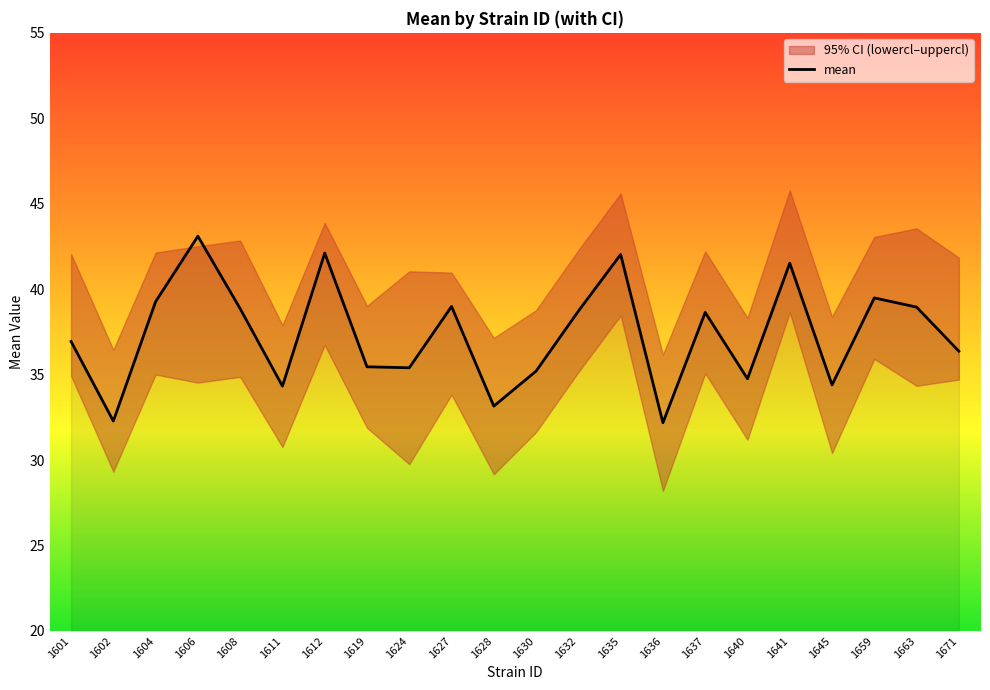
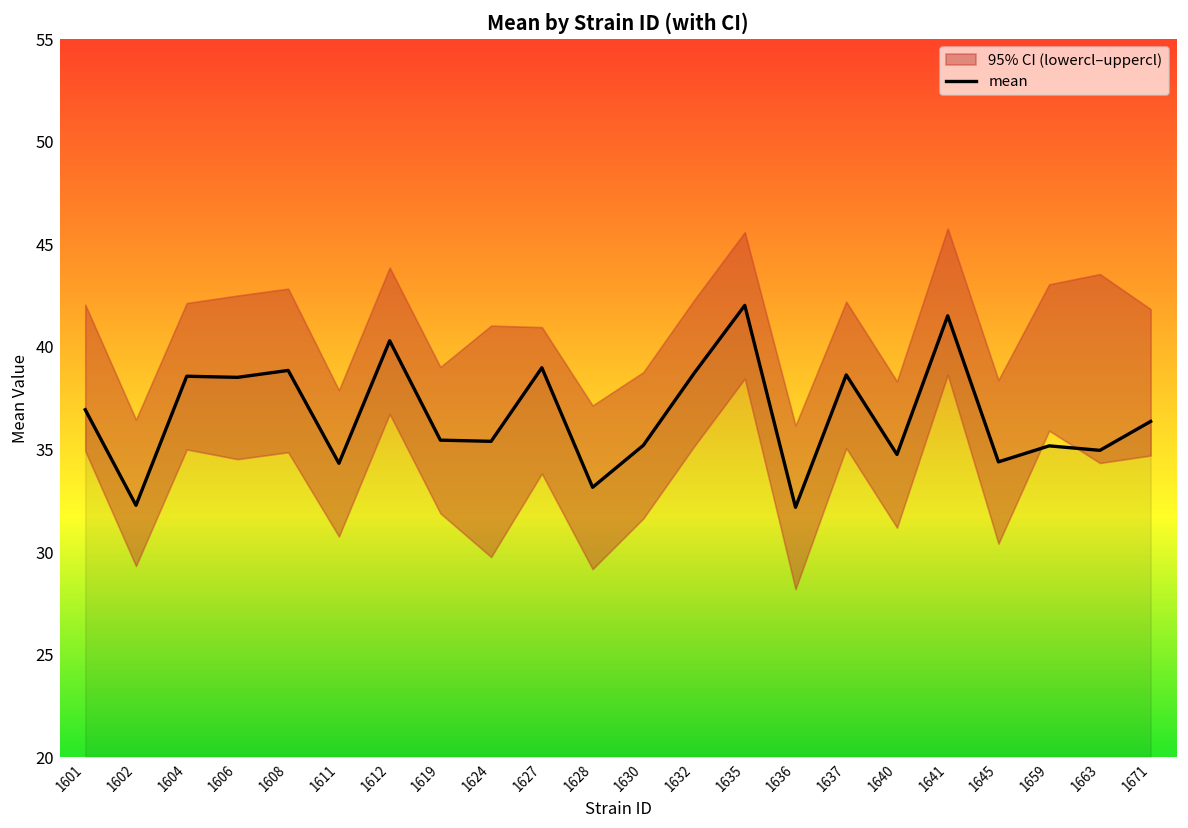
  {
    "mean": {
      "1601": 36.9,
      "1602": 32.3,
-     "1604": 39.3,
-     "1606": 43.1,
+     "1604": 38.6,
+     "1606": 38.5,
      "1608": 38.9,
      "1611": 34.3,
-     "1612": 42.1,
+     "1612": 40.3,
      "1619": 35.5,
      "1624": 35.4,
      "1627": 39.0,
      "1628": 33.2,
      "1630": 35.2,
      "1632": 38.7,
      "1635": 42.0,
      "1636": 32.2,
      "1637": 38.6,
      "1640": 34.8,
      "1641": 41.5,
      "1645": 34.4,
-     "1659": 39.5,
-     "1663": 39.0,
+     "1659": 35.2,
+     "1663": 35.0,
      "1671": 36.4
    }
  }
